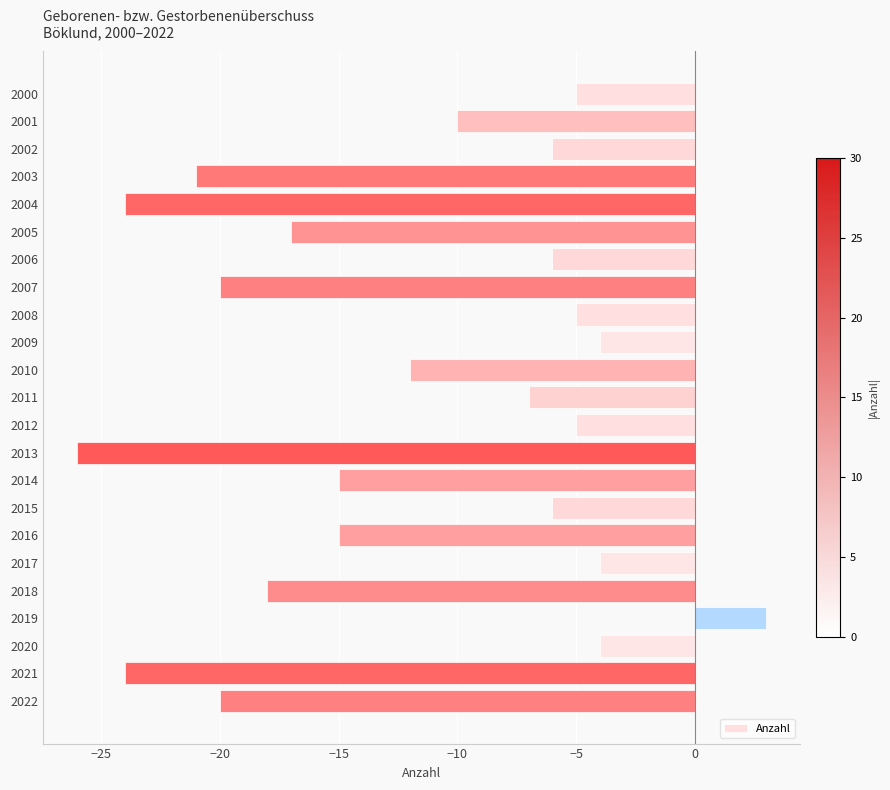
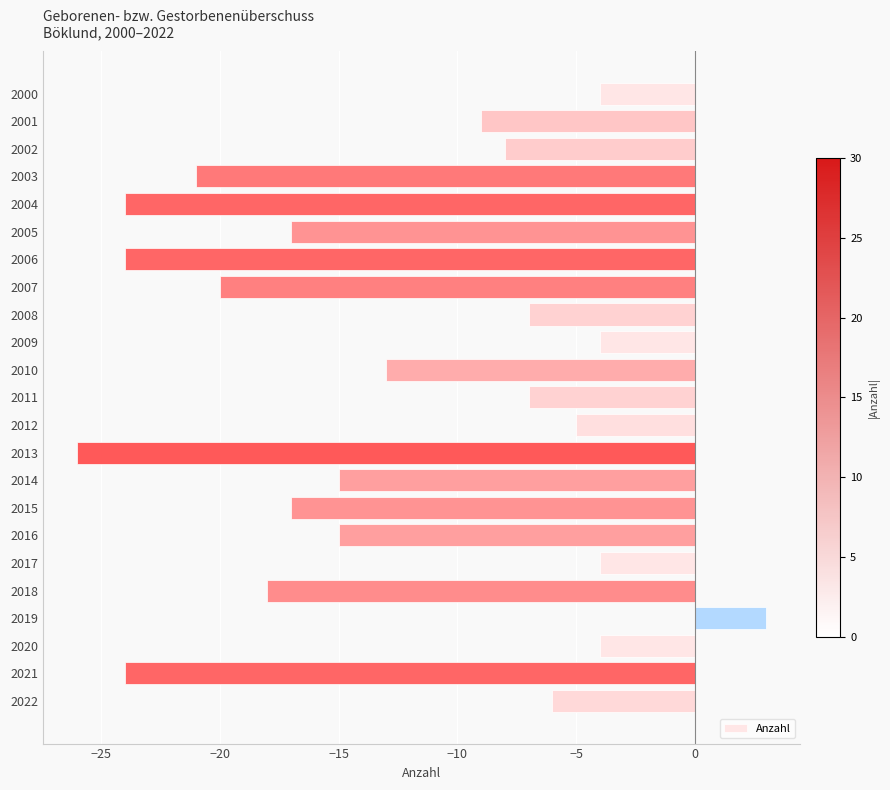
  {
-   "2000": -5,
-   "2001": -10,
-   "2002": -6,
+   "2000": -4,
+   "2001": -9,
+   "2002": -8,
    "2003": -21,
    "2004": -24,
    "2005": -17,
-   "2006": -6,
+   "2006": -24,
    "2007": -20,
-   "2008": -5,
+   "2008": -7,
    "2009": -4,
-   "2010": -12,
+   "2010": -13,
    "2011": -7,
    "2012": -5,
    "2013": -26,
    "2014": -15,
-   "2015": -6,
+   "2015": -17,
    "2016": -15,
    "2017": -4,
    "2018": -18,
    "2019": 3,
    "2020": -4,
    "2021": -24,
-   "2022": -20
+   "2022": -6
  }
